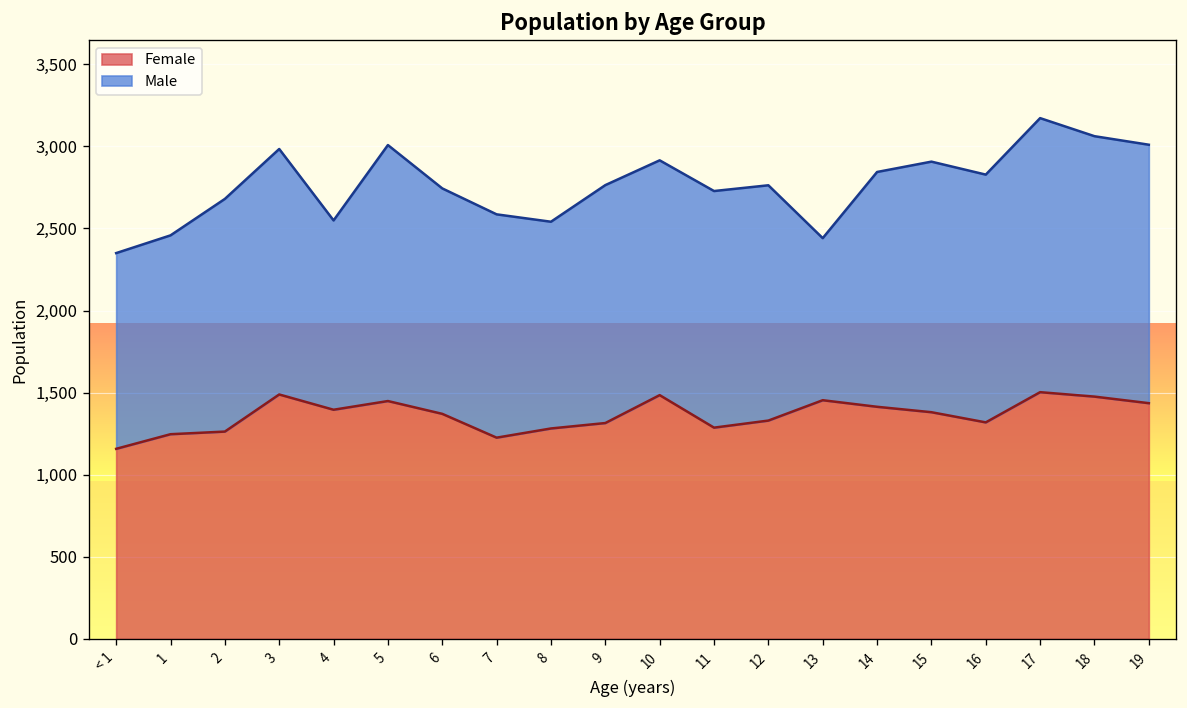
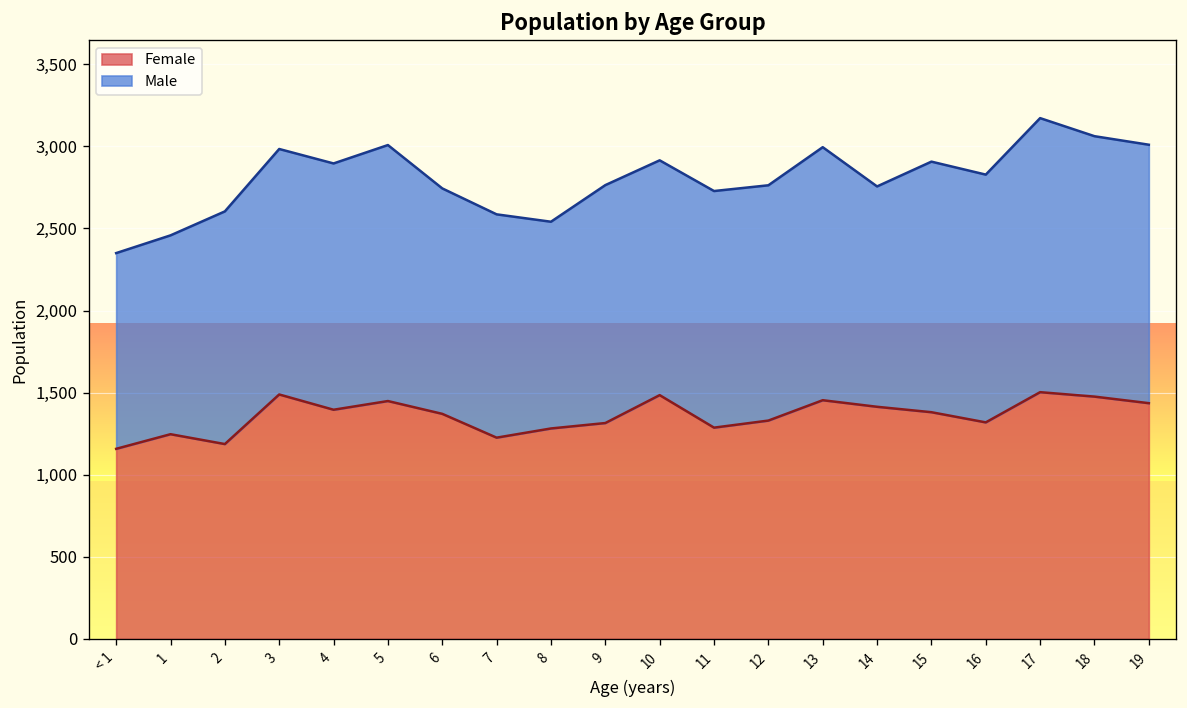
  {
    "Female": {
      "< 1": "1,160",
      "1": "1,250",
-     "2": "1,260",
+     "2": "1,190",
      "3": "1,490",
      "4": "1,400",
      "5": "1,450",
      "6": "1,370",
      "7": "1,230",
      "8": "1,280",
      "9": "1,320",
      "10": "1,490",
      "11": "1,290",
      "12": "1,330",
      "13": "1,450",
      "14": "1,410",
      "15": "1,380",
      "16": "1,320",
      "17": "1,500",
      "18": "1,480",
      "19": "1,440"
    },
    "Male": {
      "< 1": "1,190",
      "1": "1,210",
      "2": "1,420",
      "3": "1,500",
-     "4": "1,150",
+     "4": "1,500",
      "5": "1,560",
      "6": "1,370",
      "7": "1,360",
      "8": "1,260",
      "9": "1,450",
      "10": "1,430",
      "11": "1,440",
      "12": "1,430",
-     "13": "990",
-     "14": "1,430",
+     "13": "1,540",
+     "14": "1,340",
      "15": "1,530",
      "16": "1,510",
      "17": "1,670",
      "18": "1,590",
      "19": "1,570"
    }
  }
